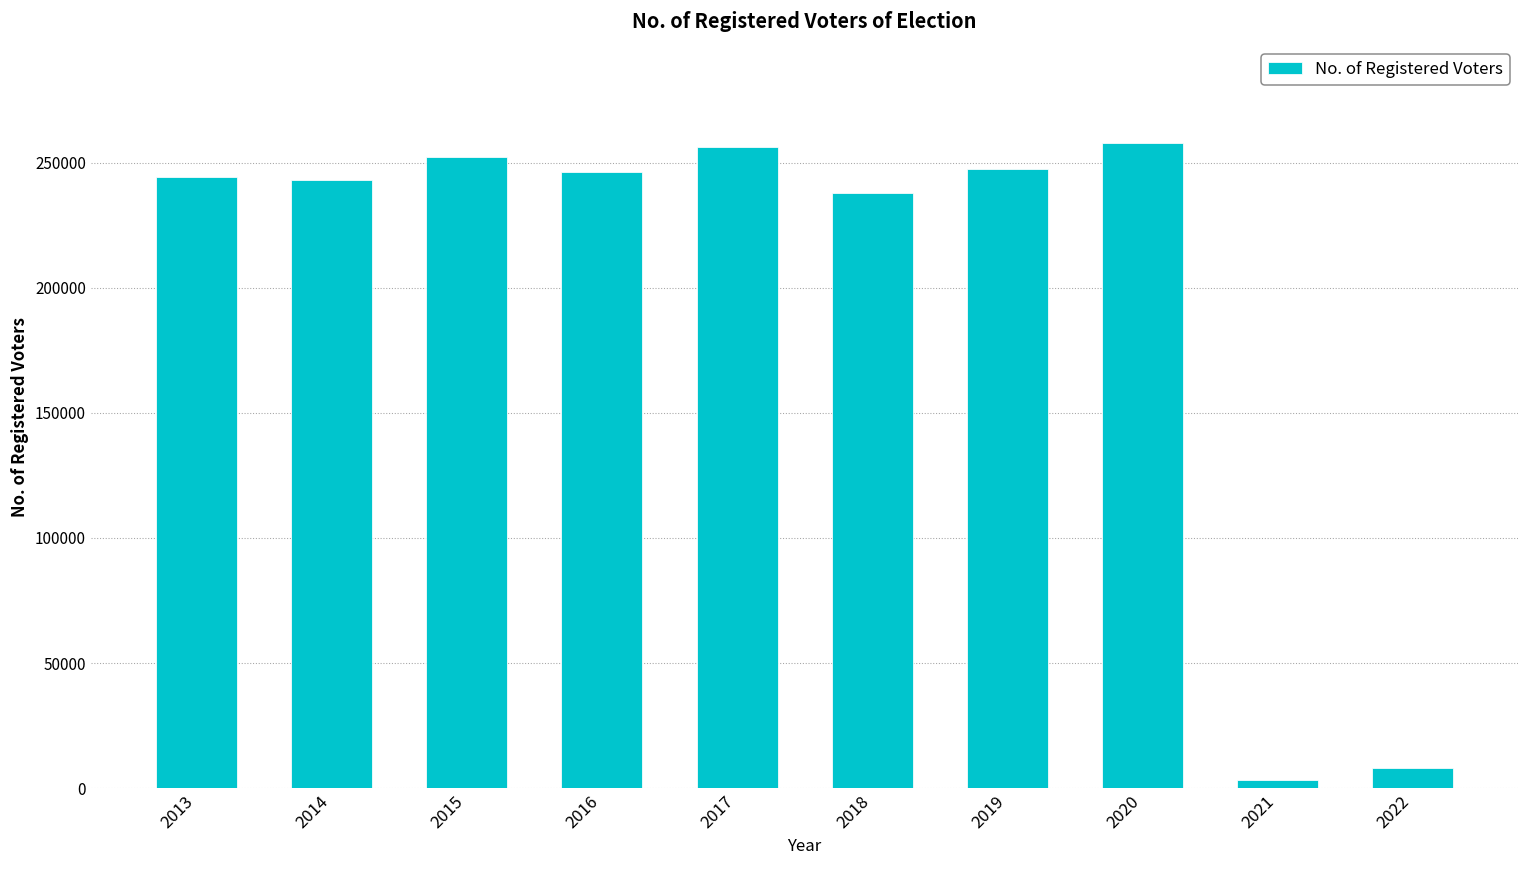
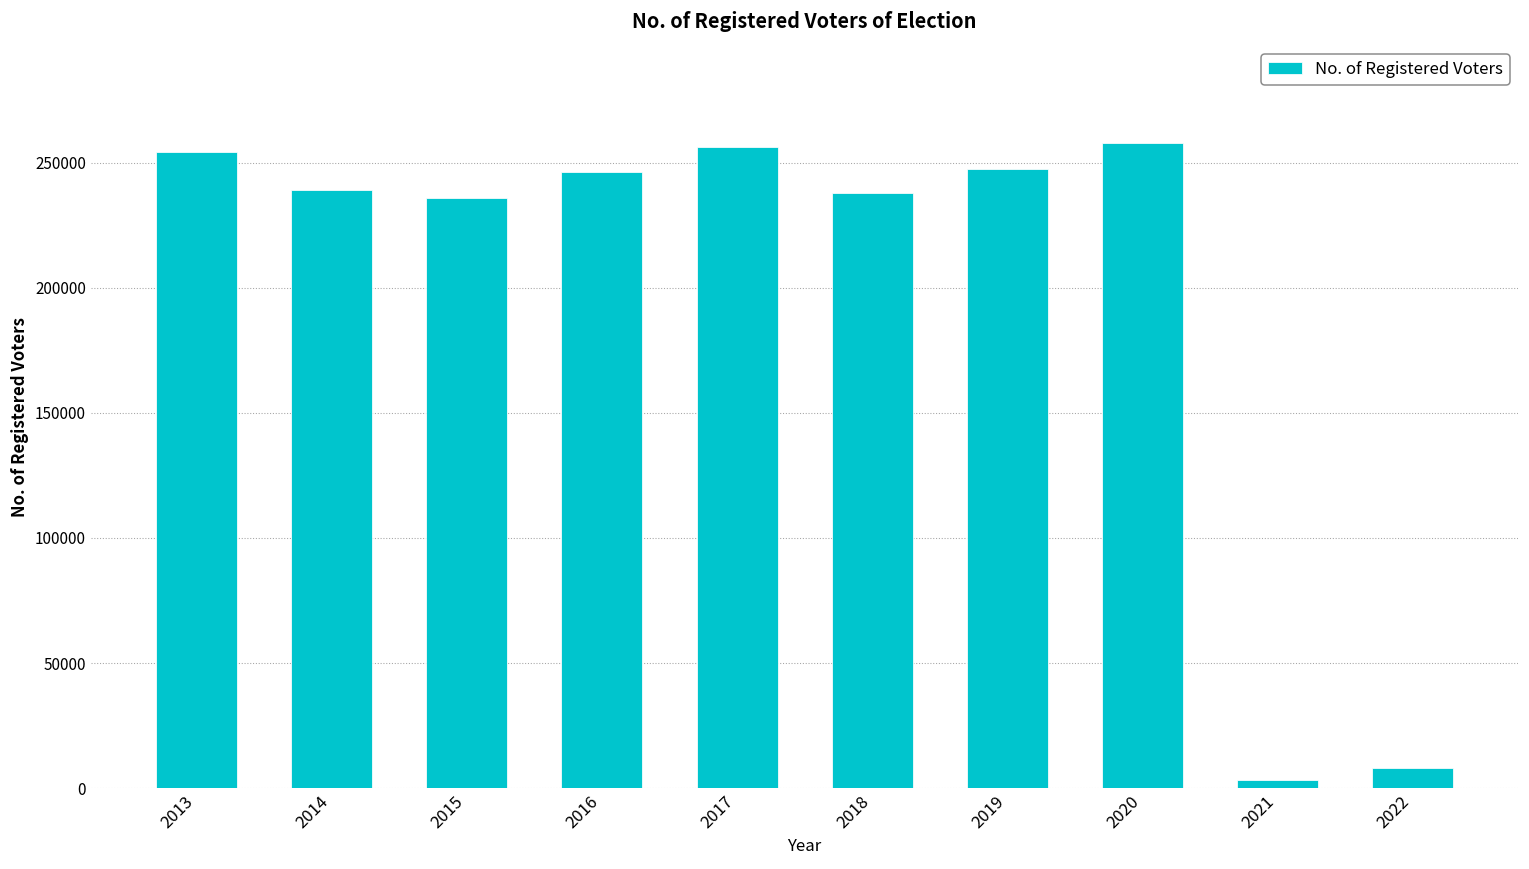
  {
-   "2013": 244000,
-   "2014": 243000,
-   "2015": 252000,
+   "2013": 254000,
+   "2014": 239000,
+   "2015": 236000,
    "2016": 246000,
    "2017": 256000,
    "2018": 238000,
    "2019": 248000,
    "2020": 258000,
    "2021": 3000,
    "2022": 8000
  }
